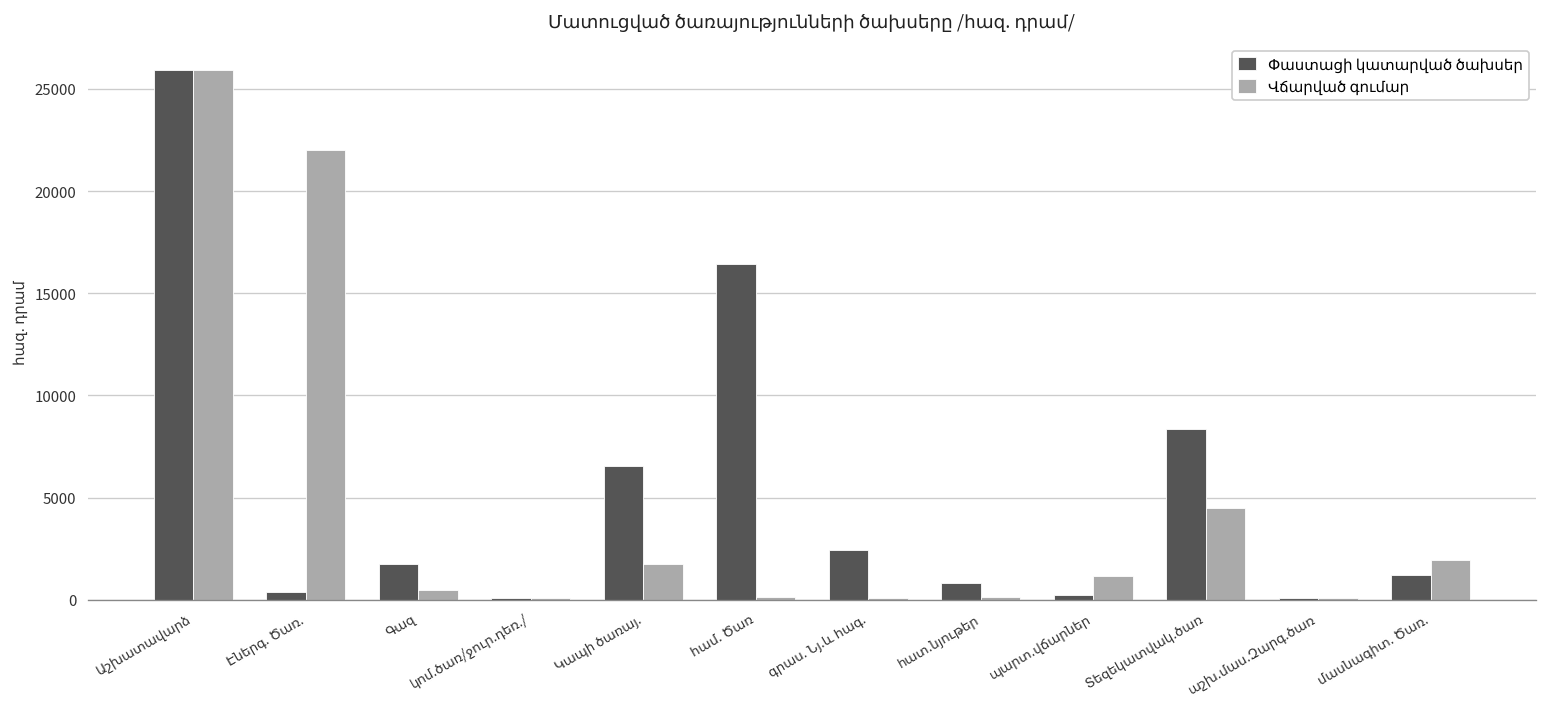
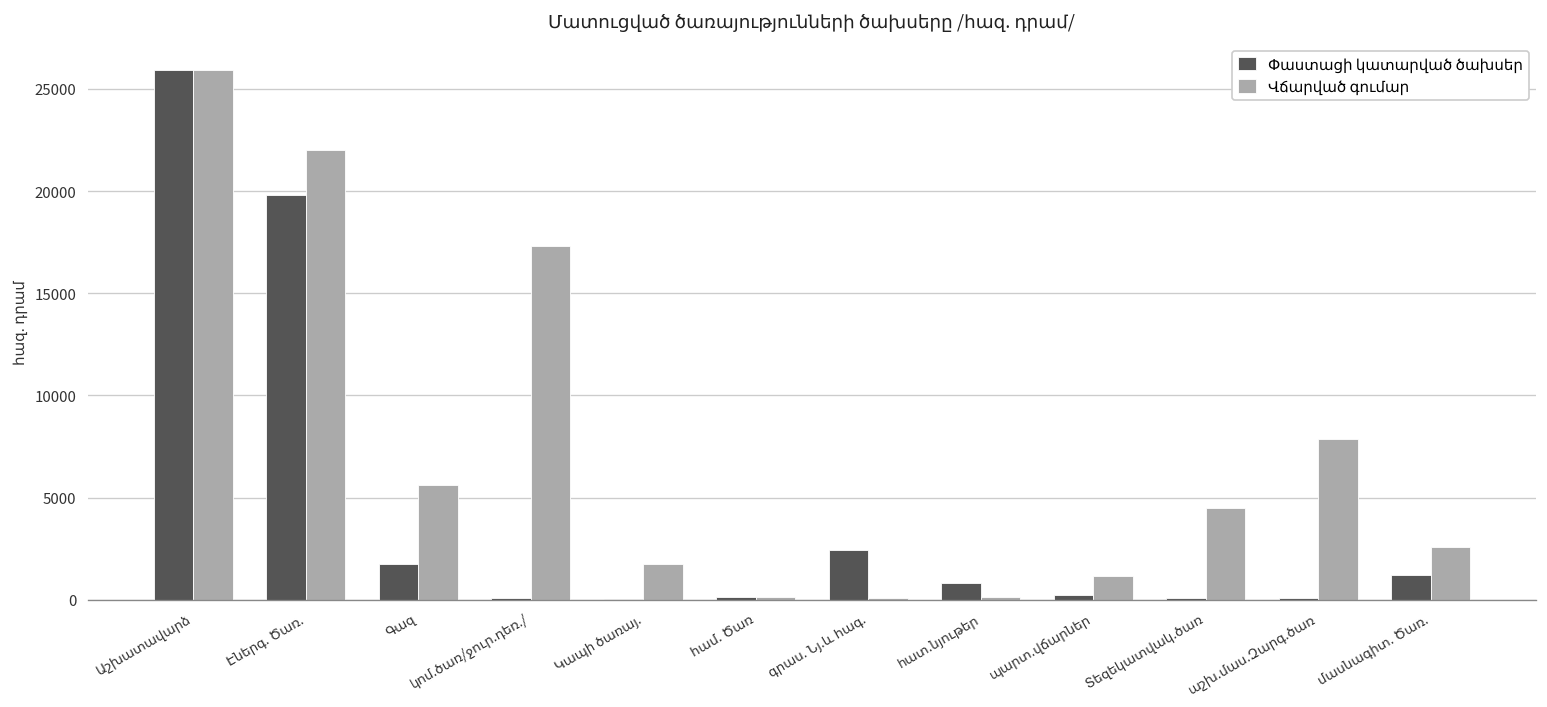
  {
    "Փաստացի կատարված ծախսեր": {
      "Աշխատավարձ": 25900,
-     "Էներգ. Ծառ.": 400,
+     "Էներգ. Ծառ.": 19800,
      "Գազ": 1700,
-     "Կապի ծառայ.": 6600,
-     "համ. Ծառ": 16400,
+     "Կապի ծառայ.": 0,
+     "համ. Ծառ": 100,
      "գրաս. Նյ.և հագ.": 2400,
      "հատ.նյութեր": 800,
      "պարտ.վճարներ": 200,
-     "Տեզեկատվակ.ծառ": 8400,
+     "Տեզեկատվակ.ծառ": 100,
      "մասնագիտ. Ծառ.": 1200
    },
    "Վճարված գումար": {
      "Աշխատավարձ": 25900,
      "Էներգ. Ծառ.": 22000,
-     "Գազ": 500,
-     "կոմ.ծառ/ջուր.դեռ./": 100,
+     "Գազ": 5600,
+     "կոմ.ծառ/ջուր.դեռ./": 17300,
      "Կապի ծառայ.": 1800,
      "պարտ.վճարներ": 1200,
      "Տեզեկատվակ.ծառ": 4500,
-     "աշխ.մաս.Զարգ.ծառ": 100,
-     "մասնագիտ. Ծառ.": 1900
+     "աշխ.մաս.Զարգ.ծառ": 7800,
+     "մասնագիտ. Ծառ.": 2600
    }
  }
